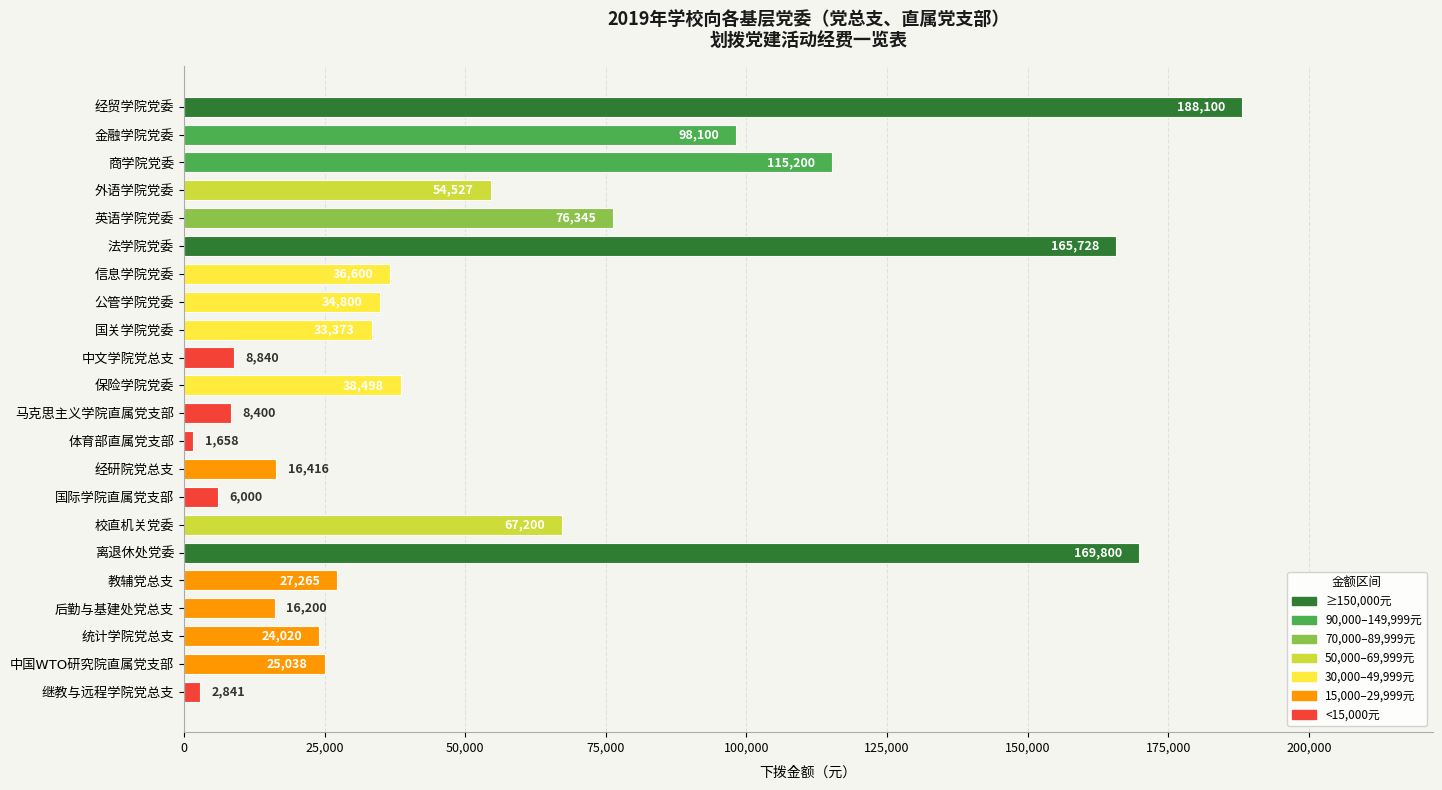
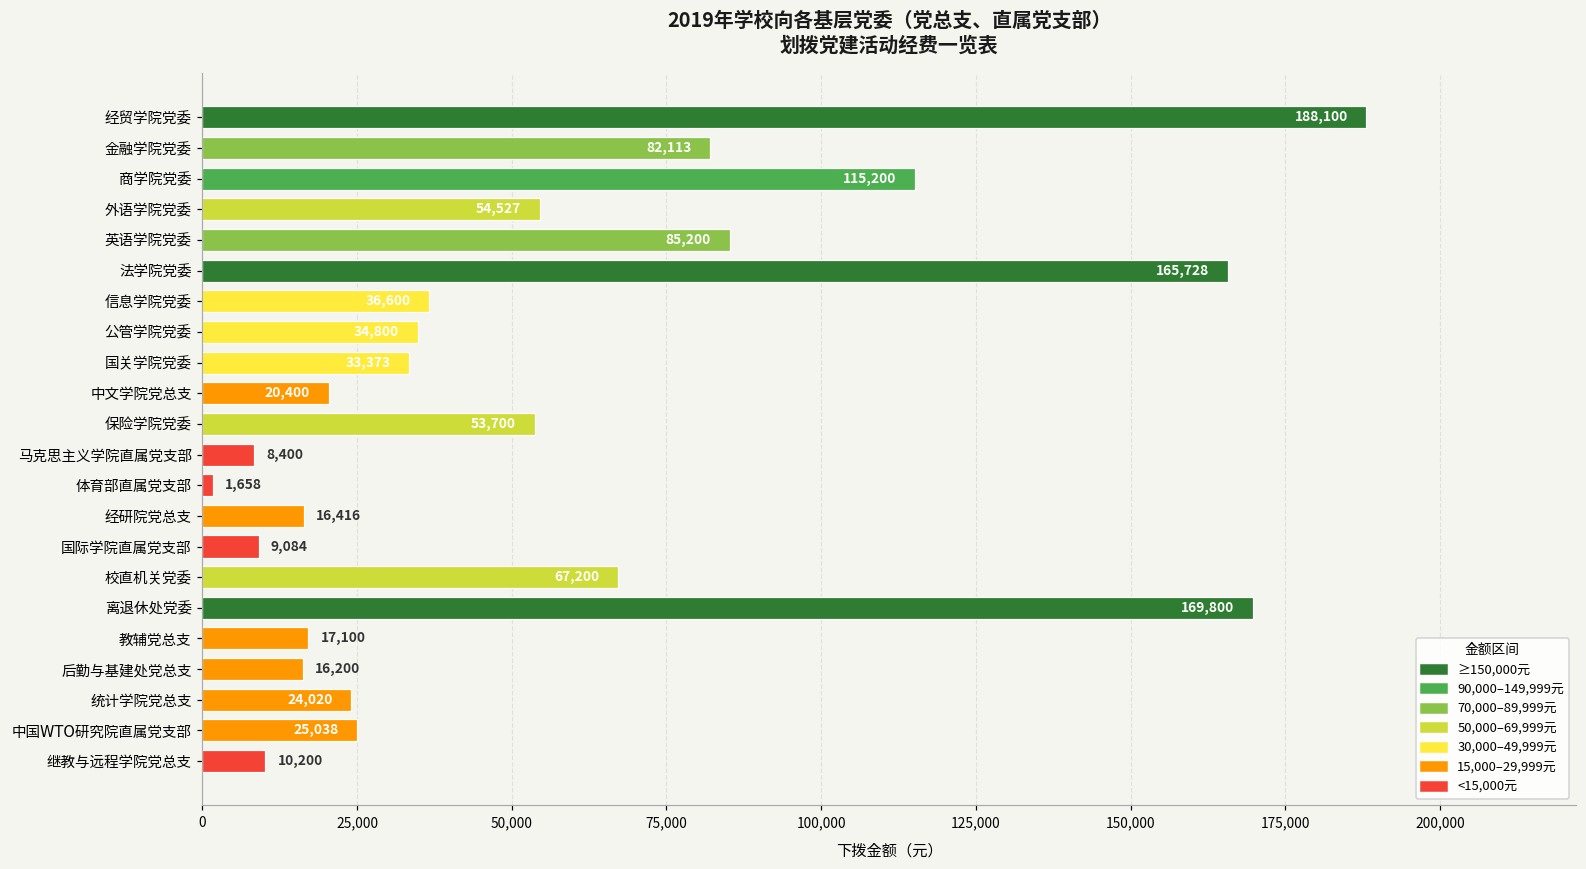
  {
    "经贸学院党委": "188,100",
-   "金融学院党委": "98,100",
+   "金融学院党委": "82,113",
    "商学院党委": "115,200",
    "外语学院党委": "54,527",
-   "英语学院党委": "76,345",
+   "英语学院党委": "85,200",
    "法学院党委": "165,728",
    "信息学院党委": "36,600",
    "公管学院党委": "34,800",
    "国关学院党委": "33,373",
-   "中文学院党总支": "8,840",
-   "保险学院党委": "38,498",
+   "中文学院党总支": "20,400",
+   "保险学院党委": "53,700",
    "马克思主义学院直属党支部": "8,400",
    "体育部直属党支部": "1,658",
    "经研院党总支": "16,416",
-   "国际学院直属党支部": "6,000",
+   "国际学院直属党支部": "9,084",
    "校直机关党委": "67,200",
    "离退休处党委": "169,800",
-   "教辅党总支": "27,265",
+   "教辅党总支": "17,100",
    "后勤与基建处党总支": "16,200",
    "统计学院党总支": "24,020",
    "中国WTO研究院直属党支部": "25,038",
-   "继教与远程学院党总支": "2,841"
+   "继教与远程学院党总支": "10,200"
  }
